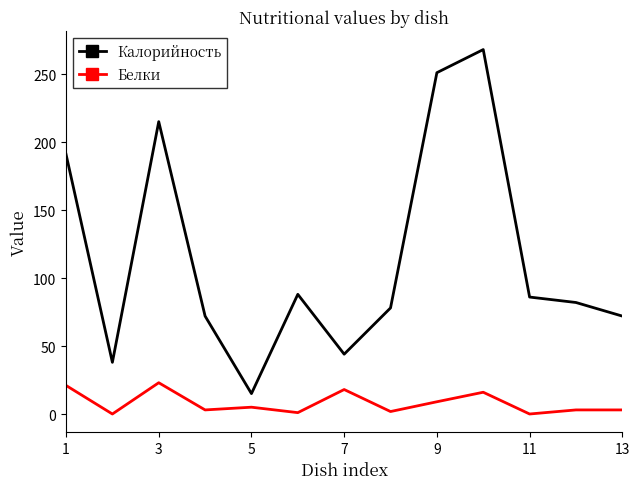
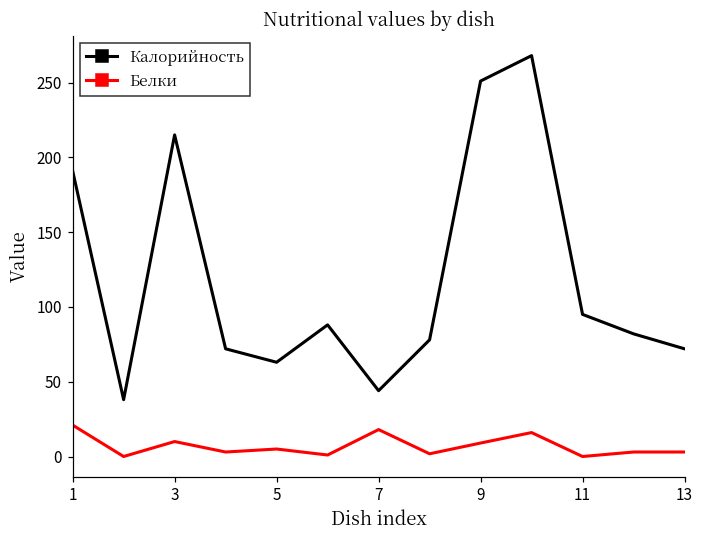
  {
    "Калорийность": {
      "1": 191,
      "3": 215,
-     "5": 15,
+     "5": 63,
      "7": 44,
      "9": 251,
-     "11": 86,
+     "11": 95,
      "13": 72
    },
    "Белки": {
      "1": 21,
-     "3": 23,
+     "3": 10,
      "5": 5,
      "7": 18,
      "9": 9,
      "11": 0,
      "13": 3
    }
  }
